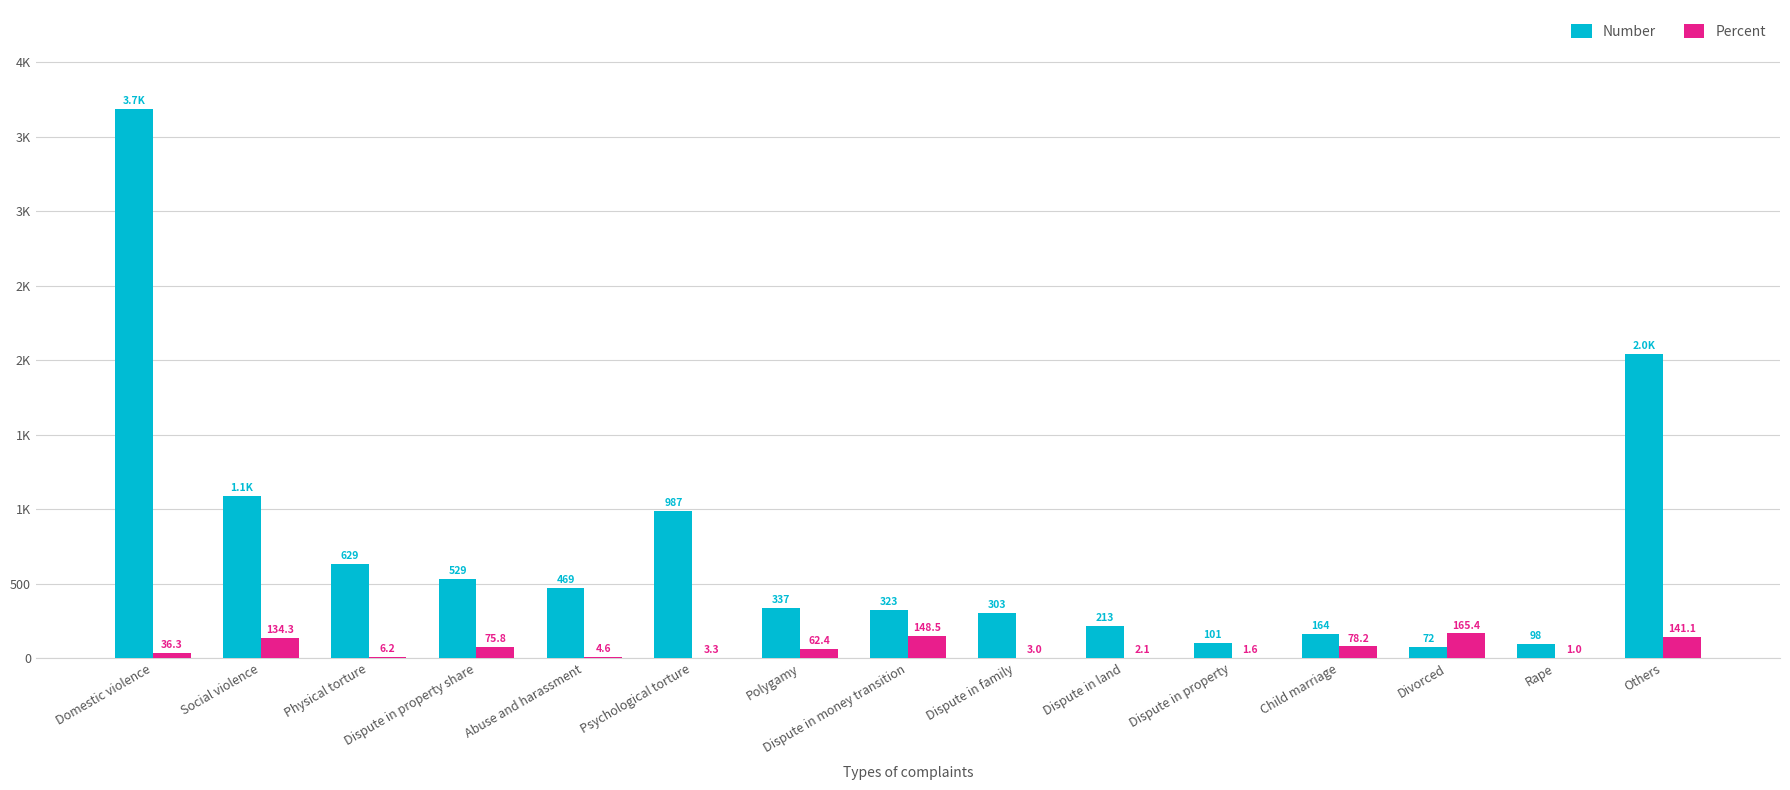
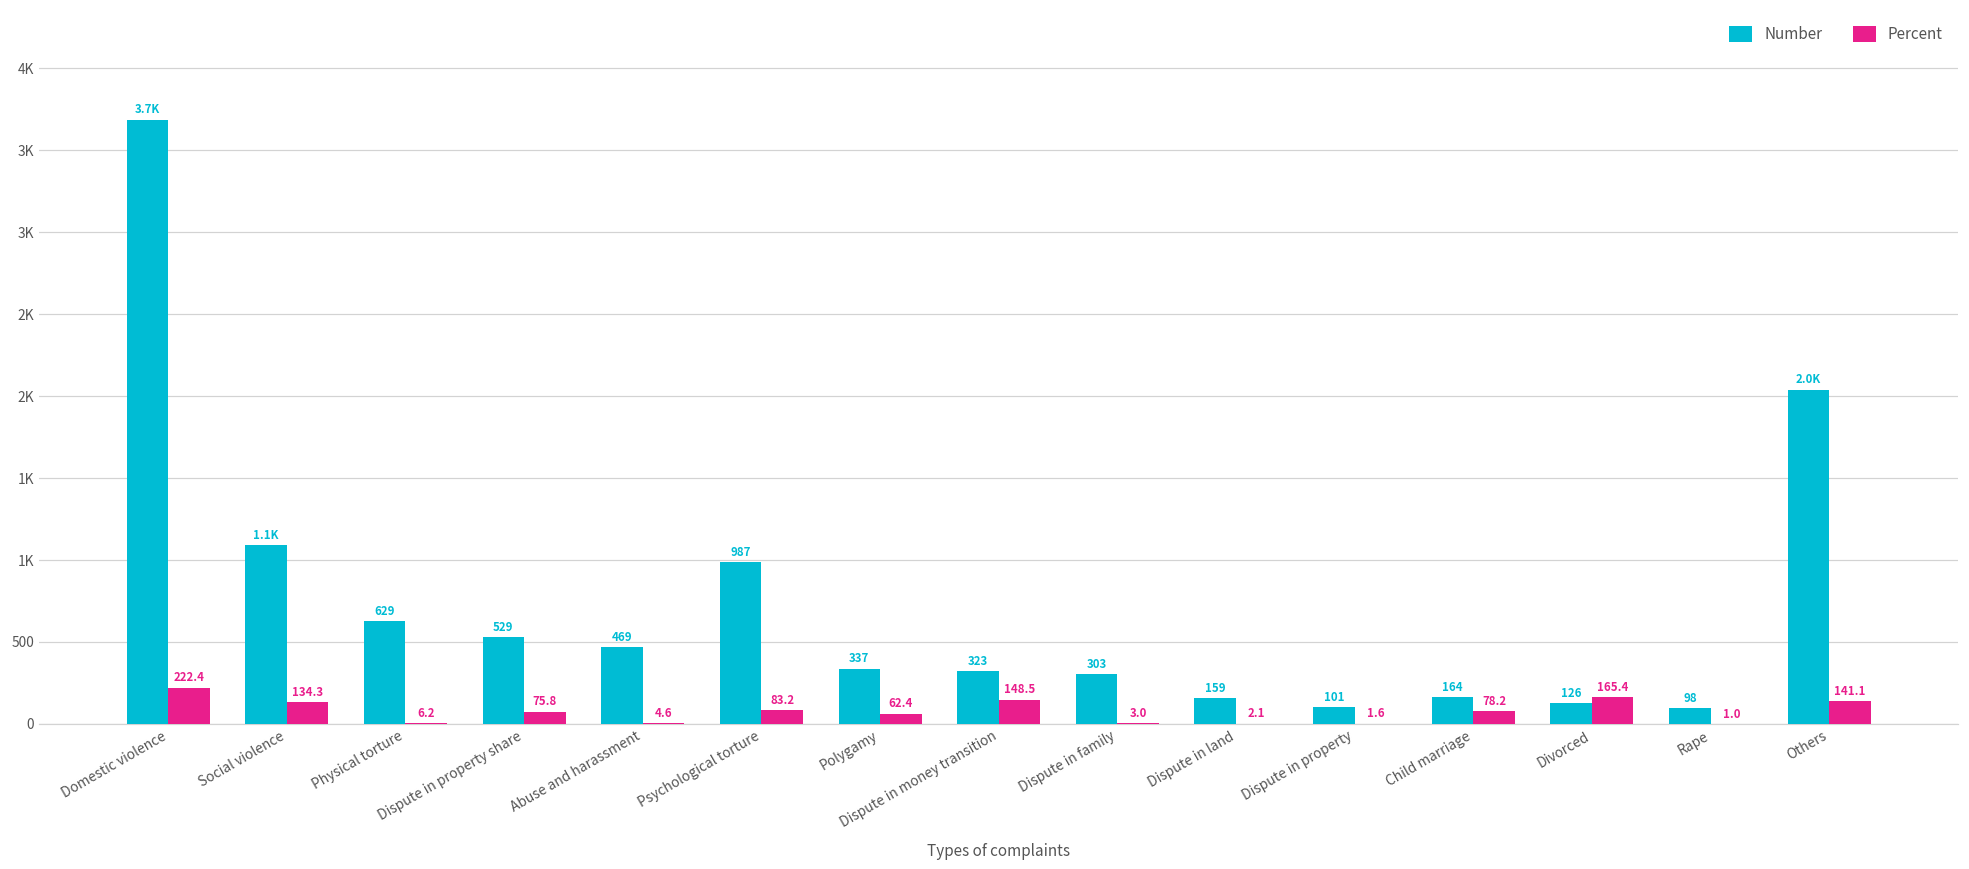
  {
    "Number": {
      "Domestic violence": "3.7K",
      "Social violence": "1.1K",
      "Physical torture": "629",
      "Dispute in property share": "529",
      "Abuse and harassment": "469",
      "Psychological torture": "987",
      "Polygamy": "337",
      "Dispute in money transition": "323",
      "Dispute in family": "303",
-     "Dispute in land": "213",
+     "Dispute in land": "159",
      "Dispute in property": "101",
      "Child marriage": "164",
-     "Divorced": "72",
+     "Divorced": "126",
      "Rape": "98",
      "Others": "2.0K"
    },
    "Percent": {
-     "Domestic violence": "36.3",
+     "Domestic violence": "222.4",
      "Social violence": "134.3",
      "Physical torture": "6.2",
      "Dispute in property share": "75.8",
      "Abuse and harassment": "4.6",
-     "Psychological torture": "3.3",
+     "Psychological torture": "83.2",
      "Polygamy": "62.4",
      "Dispute in money transition": "148.5",
      "Dispute in family": "3.0",
      "Dispute in land": "2.1",
      "Dispute in property": "1.6",
      "Child marriage": "78.2",
      "Divorced": "165.4",
      "Rape": "1.0",
      "Others": "141.1"
    }
  }
